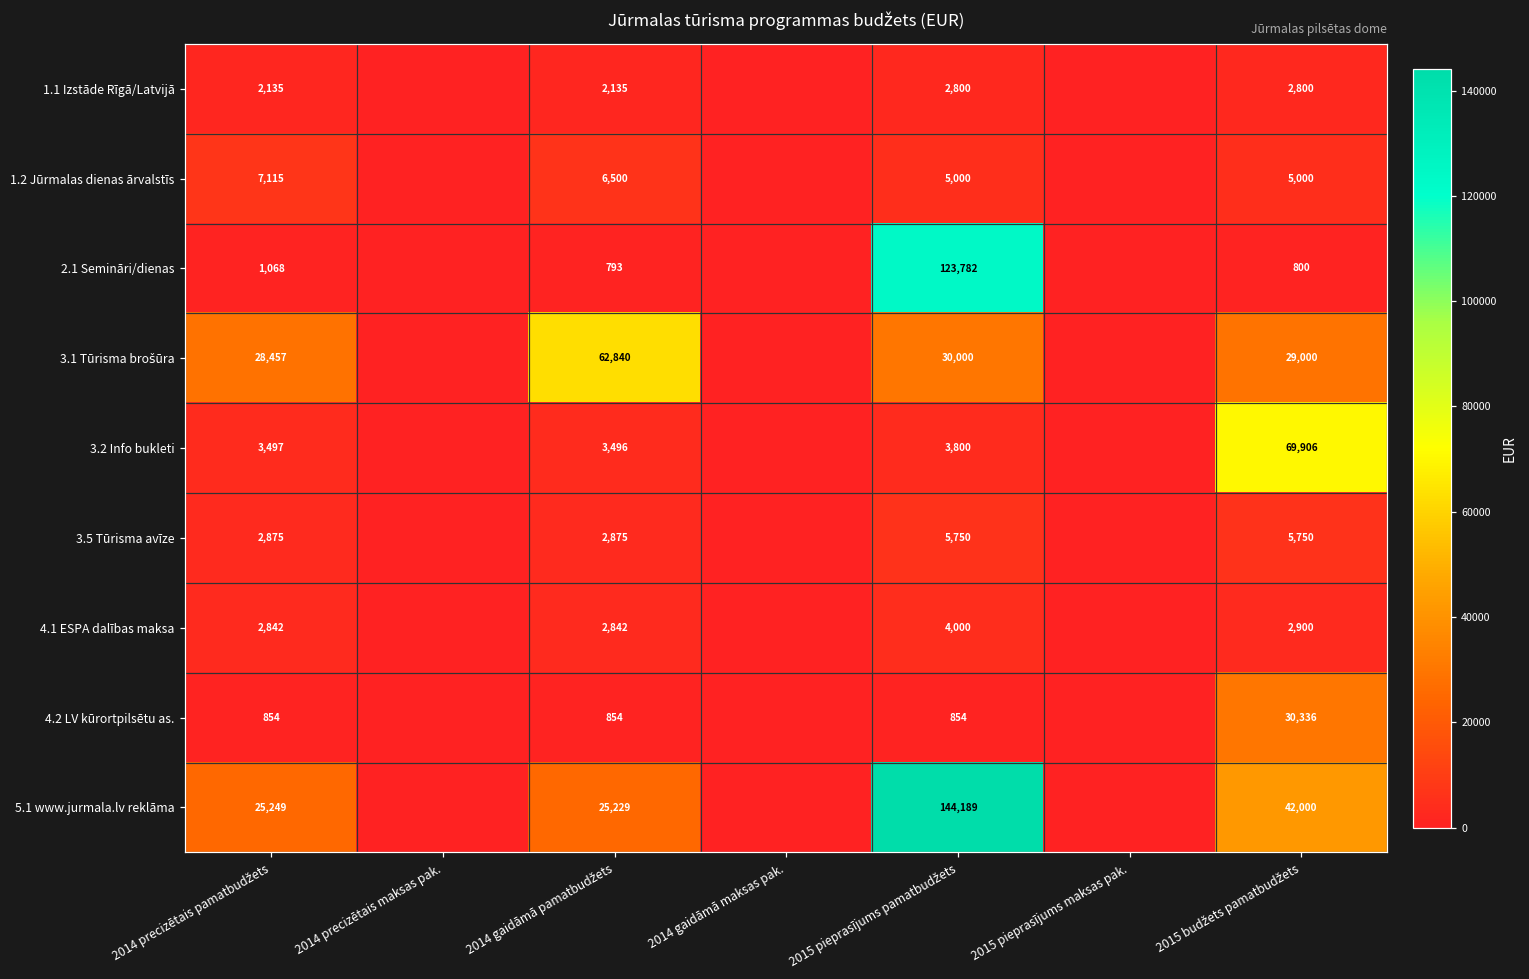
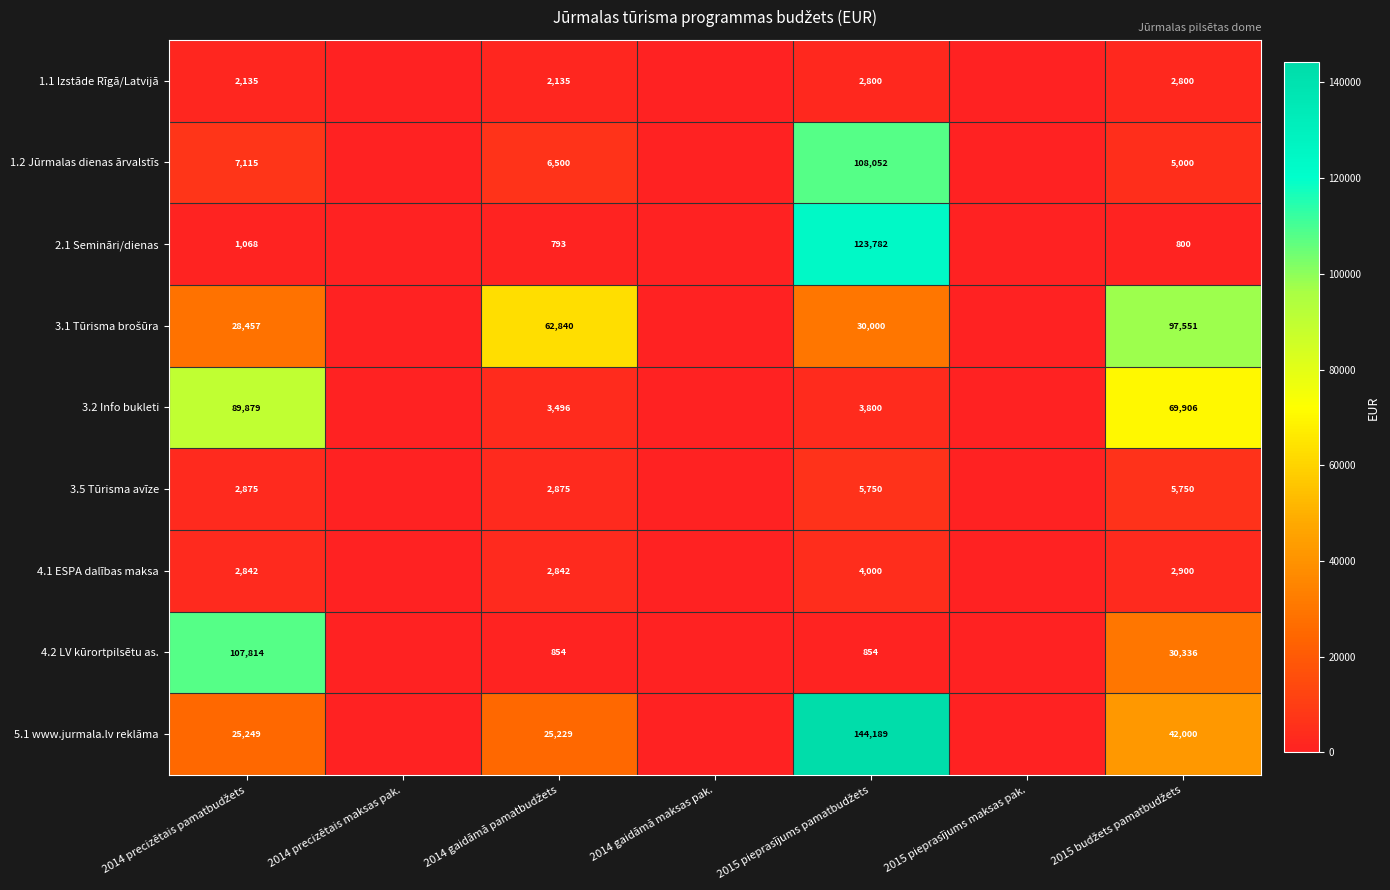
  {
    "1.1 Izstāde Rīgā/Latvijā": {
      "2014 precizētais pamatbudžets": "2,135",
      "2014 gaidāmā pamatbudžets": "2,135",
      "2015 pieprasījums pamatbudžets": "2,800",
      "2015 budžets pamatbudžets": "2,800"
    },
    "1.2 Jūrmalas dienas ārvalstīs": {
      "2014 precizētais pamatbudžets": "7,115",
      "2014 gaidāmā pamatbudžets": "6,500",
-     "2015 pieprasījums pamatbudžets": "5,000",
+     "2015 pieprasījums pamatbudžets": "108,052",
      "2015 budžets pamatbudžets": "5,000"
    },
    "2.1 Semināri/dienas": {
      "2014 precizētais pamatbudžets": "1,068",
      "2014 gaidāmā pamatbudžets": "793",
      "2015 pieprasījums pamatbudžets": "123,782",
      "2015 budžets pamatbudžets": "800"
    },
    "3.1 Tūrisma brošūra": {
      "2014 precizētais pamatbudžets": "28,457",
      "2014 gaidāmā pamatbudžets": "62,840",
      "2015 pieprasījums pamatbudžets": "30,000",
-     "2015 budžets pamatbudžets": "29,000"
+     "2015 budžets pamatbudžets": "97,551"
    },
    "3.2 Info bukleti": {
-     "2014 precizētais pamatbudžets": "3,497",
+     "2014 precizētais pamatbudžets": "89,879",
      "2014 gaidāmā pamatbudžets": "3,496",
      "2015 pieprasījums pamatbudžets": "3,800",
      "2015 budžets pamatbudžets": "69,906"
    },
    "3.5 Tūrisma avīze": {
      "2014 precizētais pamatbudžets": "2,875",
      "2014 gaidāmā pamatbudžets": "2,875",
      "2015 pieprasījums pamatbudžets": "5,750",
      "2015 budžets pamatbudžets": "5,750"
    },
    "4.1 ESPA dalības maksa": {
      "2014 precizētais pamatbudžets": "2,842",
      "2014 gaidāmā pamatbudžets": "2,842",
      "2015 pieprasījums pamatbudžets": "4,000",
      "2015 budžets pamatbudžets": "2,900"
    },
    "4.2 LV kūrortpilsētu as.": {
-     "2014 precizētais pamatbudžets": "854",
+     "2014 precizētais pamatbudžets": "107,814",
      "2014 gaidāmā pamatbudžets": "854",
      "2015 pieprasījums pamatbudžets": "854",
      "2015 budžets pamatbudžets": "30,336"
    },
    "5.1 www.jurmala.lv reklāma": {
      "2014 precizētais pamatbudžets": "25,249",
      "2014 gaidāmā pamatbudžets": "25,229",
      "2015 pieprasījums pamatbudžets": "144,189",
      "2015 budžets pamatbudžets": "42,000"
    }
  }
